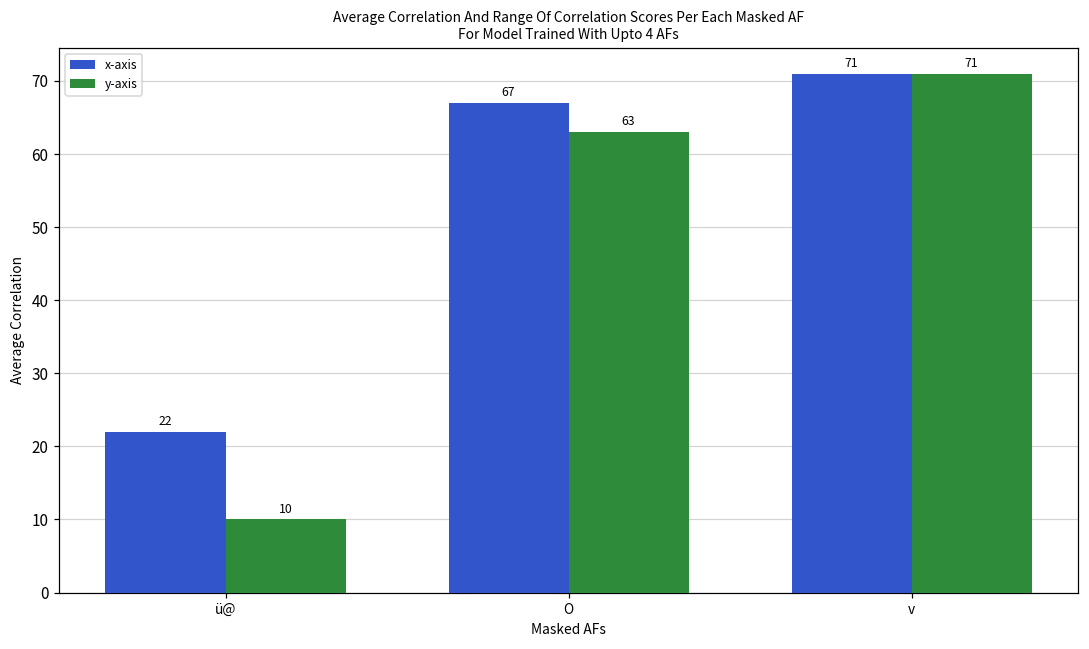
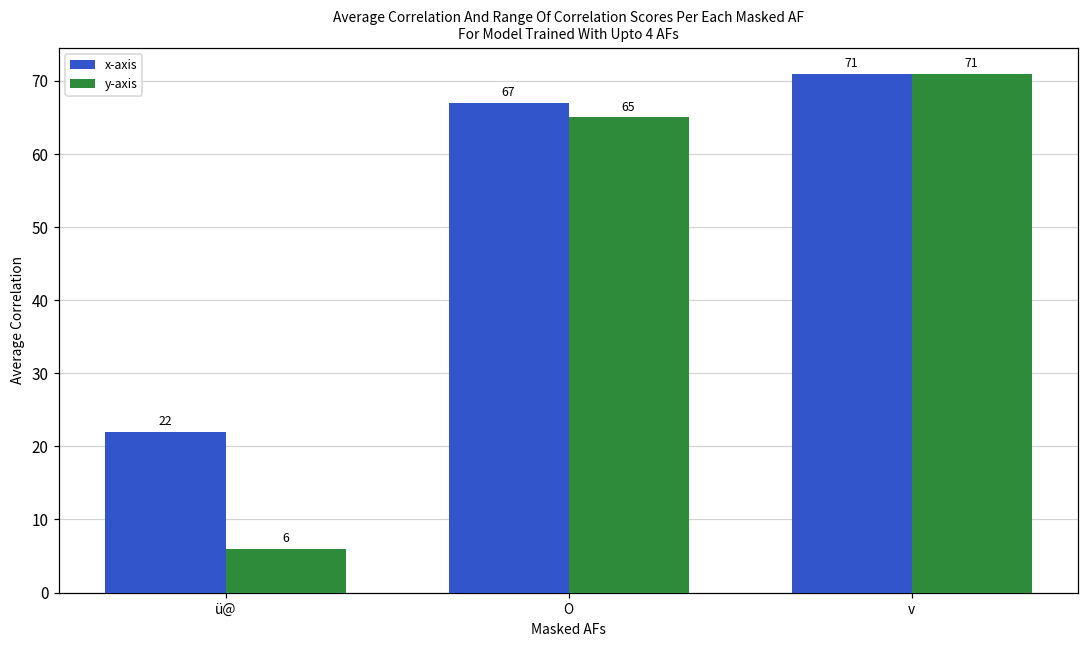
  {
    "x-axis": {
      "ü@": 22,
      "O": 67,
      "v": 71
    },
    "y-axis": {
-     "ü@": 10,
-     "O": 63,
+     "ü@": 6,
+     "O": 65,
      "v": 71
    }
  }
